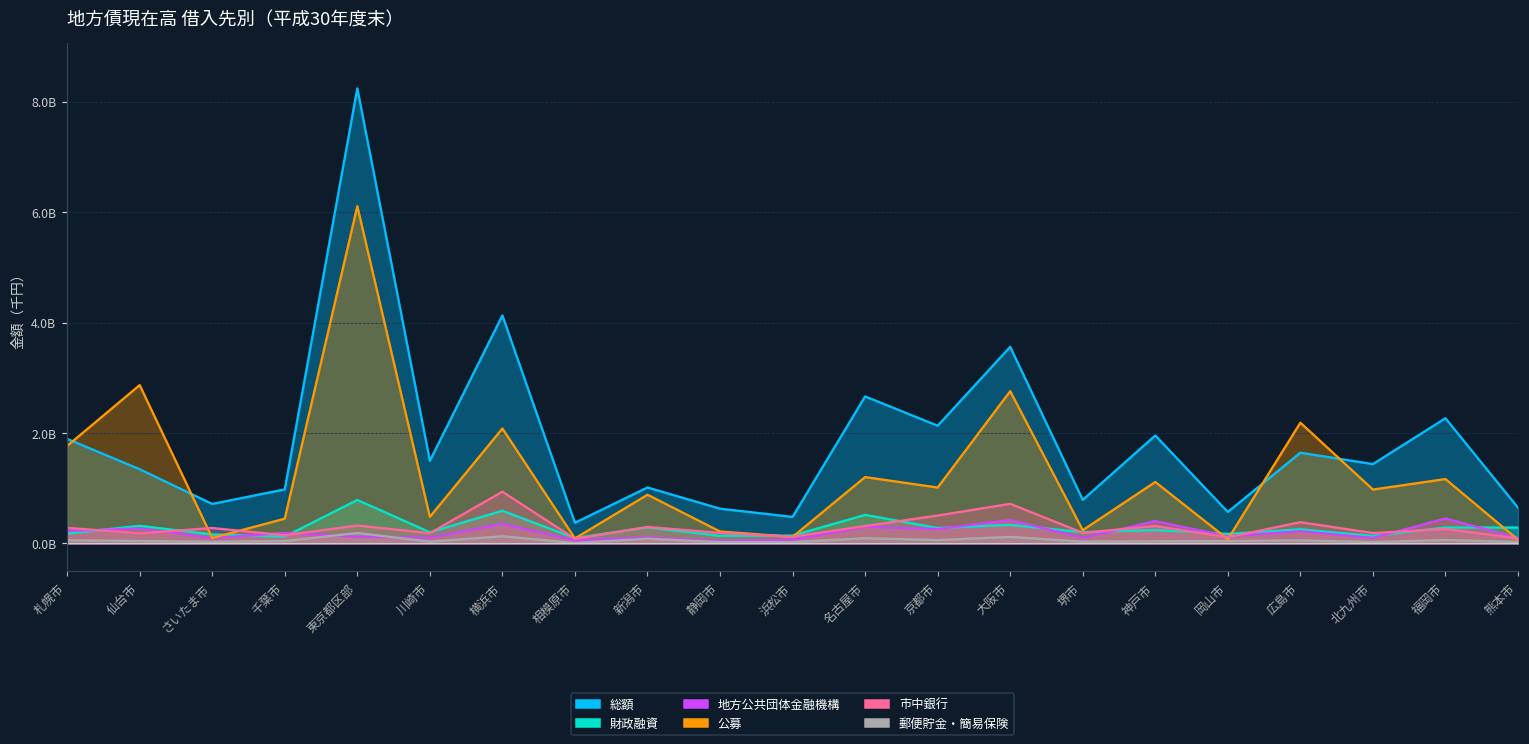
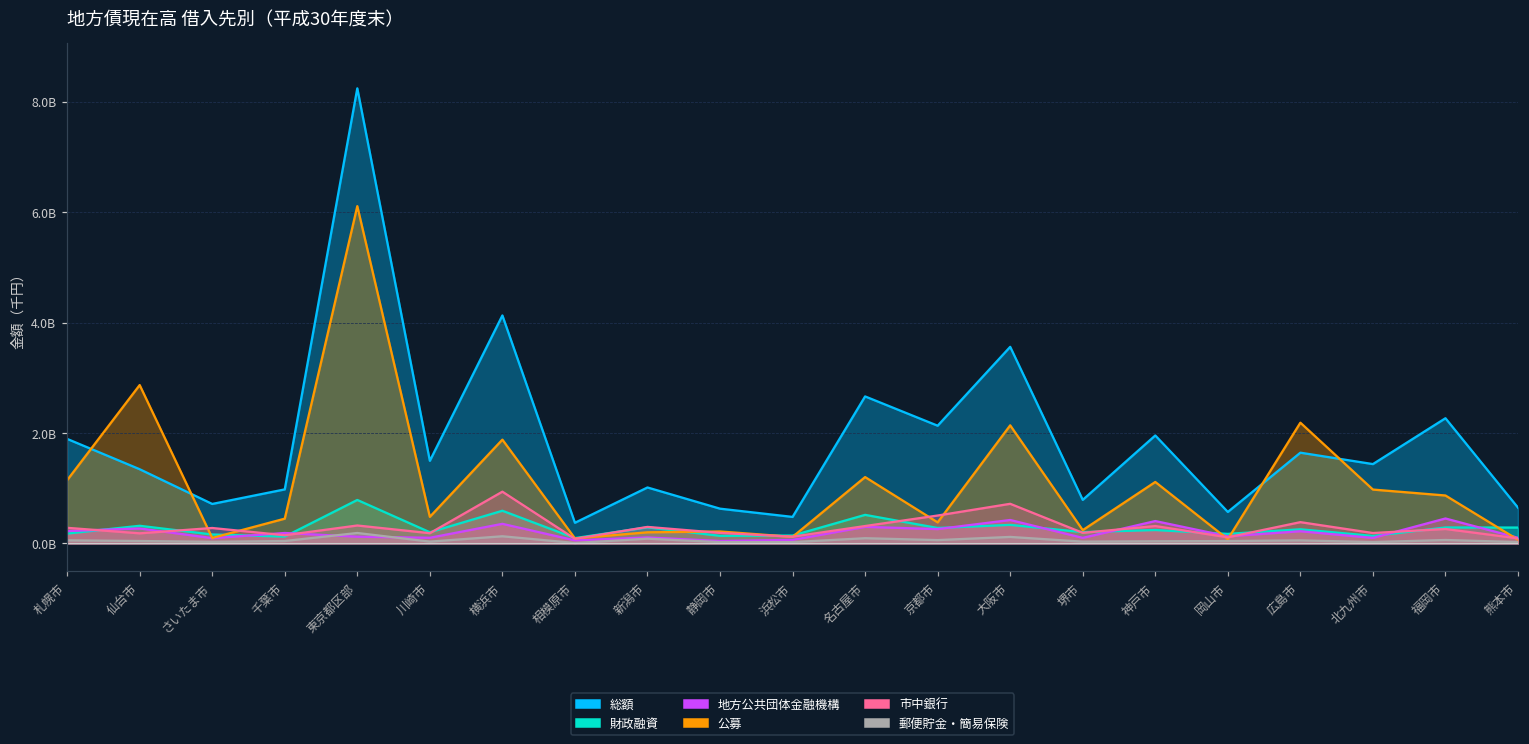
  {
    "地方公共団体金融機構": {
      "東京都区部": 100000000,
      "川崎市": 100000000,
      "横浜市": 400000000,
      "大阪市": 400000000,
      "堺市": 100000000,
      "神戸市": 400000000,
      "福岡市": 500000000
    },
    "公募": {
-     "札幌市": 1800000000,
+     "札幌市": 1100000000,
      "仙台市": 2900000000,
      "千葉市": 400000000,
      "東京都区部": 6100000000,
      "川崎市": 500000000,
-     "横浜市": 2100000000,
-     "新潟市": 900000000,
+     "横浜市": 1900000000,
+     "新潟市": 200000000,
      "名古屋市": 1200000000,
-     "京都市": 1000000000,
-     "大阪市": 2800000000,
+     "京都市": 400000000,
+     "大阪市": 2100000000,
      "神戸市": 1100000000,
      "広島市": 2200000000,
      "北九州市": 1000000000,
-     "福岡市": 1200000000
+     "福岡市": 900000000
    }
  }
